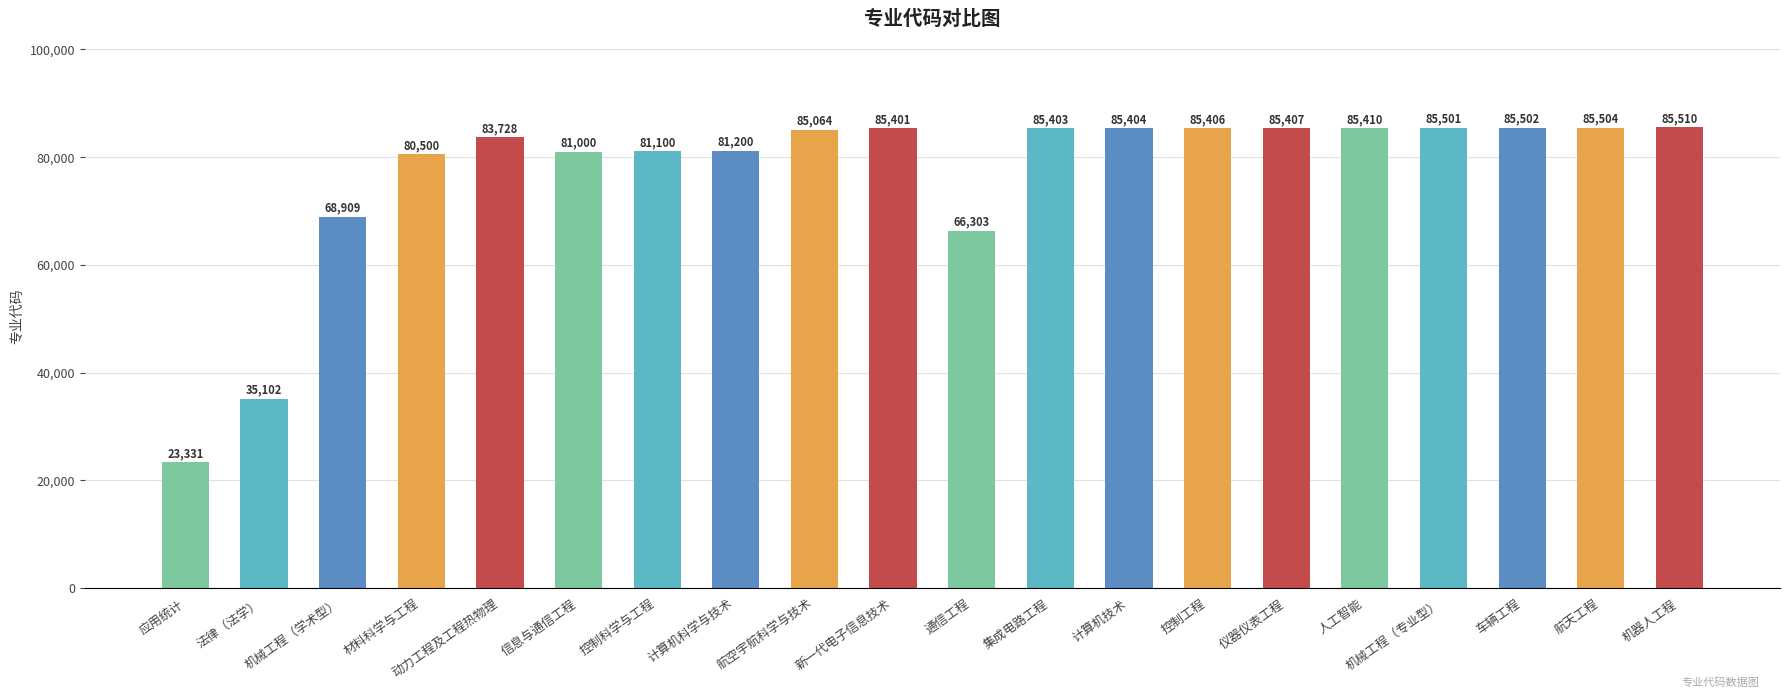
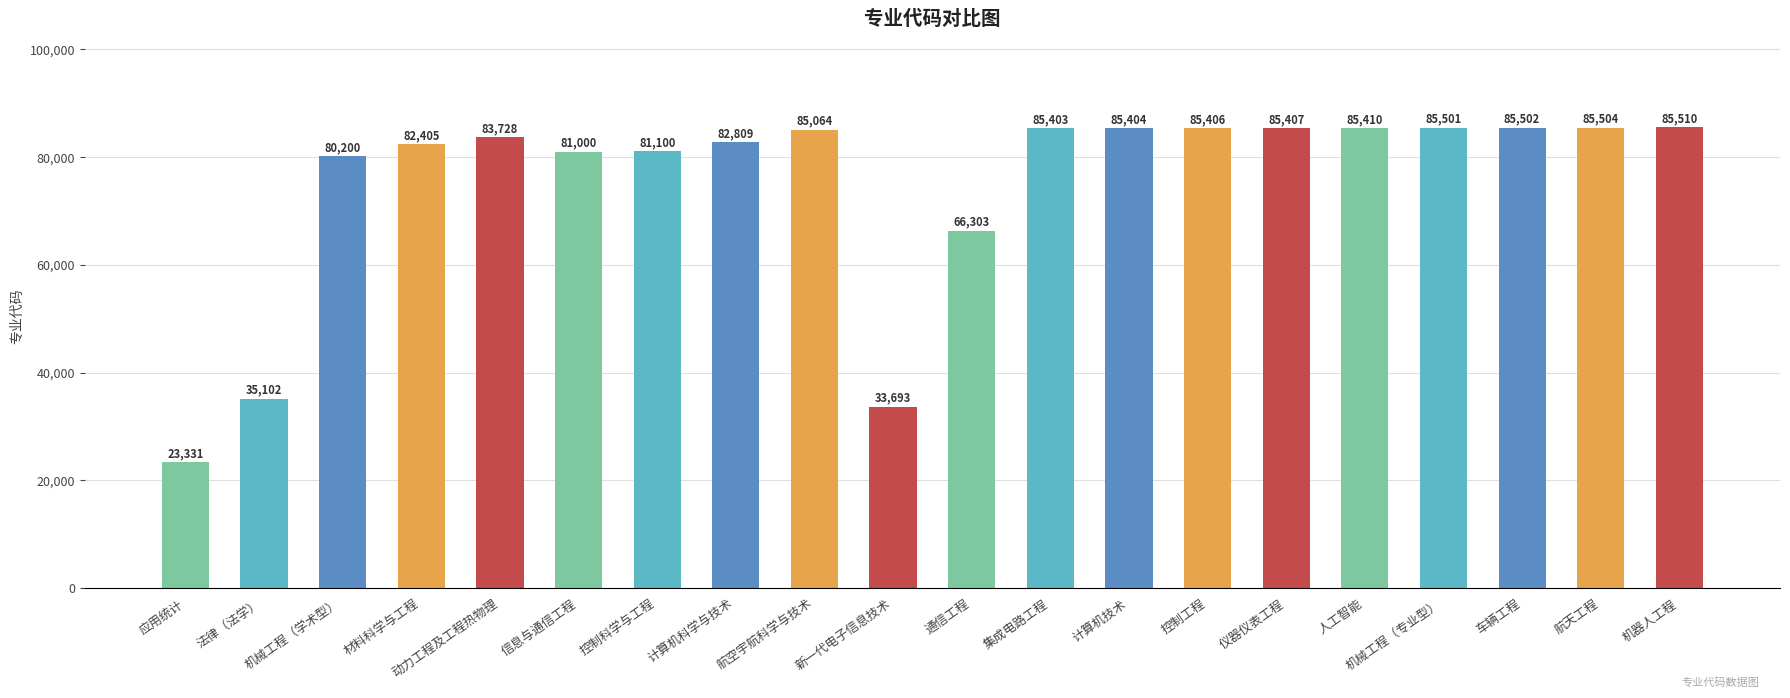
  {
    "应用统计": "23,331",
    "法律（法学）": "35,102",
-   "机械工程（学术型）": "68,909",
-   "材料科学与工程": "80,500",
+   "机械工程（学术型）": "80,200",
+   "材料科学与工程": "82,405",
    "动力工程及工程热物理": "83,728",
    "信息与通信工程": "81,000",
    "控制科学与工程": "81,100",
-   "计算机科学与技术": "81,200",
+   "计算机科学与技术": "82,809",
    "航空宇航科学与技术": "85,064",
-   "新一代电子信息技术": "85,401",
+   "新一代电子信息技术": "33,693",
    "通信工程": "66,303",
    "集成电路工程": "85,403",
    "计算机技术": "85,404",
    "控制工程": "85,406",
    "仪器仪表工程": "85,407",
    "人工智能": "85,410",
    "机械工程（专业型）": "85,501",
    "车辆工程": "85,502",
    "航天工程": "85,504",
    "机器人工程": "85,510"
  }
